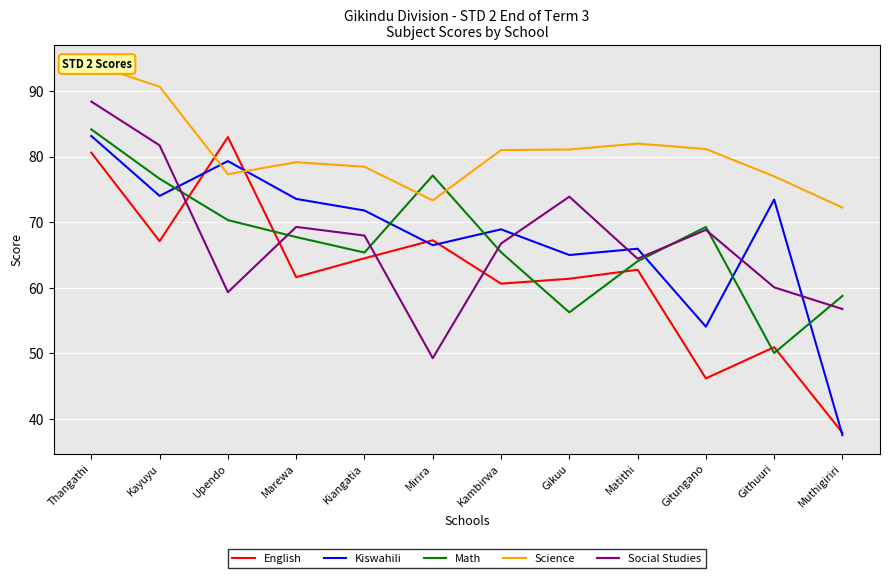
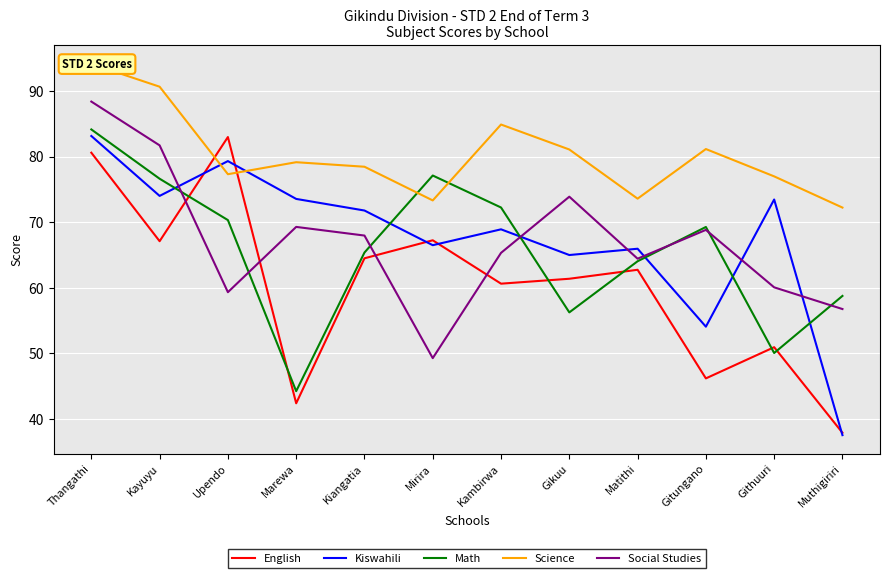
  {
    "English": {
      "Thangathi": 81,
      "Kayuyu": 67,
      "Upendo": 83,
-     "Marewa": 62,
+     "Marewa": 42,
      "Kiangatia": 65,
      "Mirira": 67,
      "Kambirwa": 61,
      "Gikuu": 61,
      "Matithi": 63,
      "Gitungano": 46,
      "Githuuri": 51
    },
    "Kiswahili": {
      "Thangathi": 83,
      "Kayuyu": 74,
      "Upendo": 79,
      "Marewa": 74,
      "Kiangatia": 72,
      "Mirira": 67,
      "Kambirwa": 69,
      "Gikuu": 65,
      "Matithi": 66,
      "Gitungano": 54,
      "Githuuri": 73
    },
    "Math": {
      "Thangathi": 84,
      "Kayuyu": 77,
      "Upendo": 70,
-     "Marewa": 68,
+     "Marewa": 44,
      "Kiangatia": 65,
      "Mirira": 77,
-     "Kambirwa": 65,
+     "Kambirwa": 72,
      "Gikuu": 56,
      "Matithi": 64,
      "Gitungano": 69,
      "Githuuri": 50,
      "Muthigiriri": 59
    },
    "Science": {
      "Kayuyu": 91,
      "Upendo": 77,
      "Marewa": 79,
      "Kiangatia": 78,
      "Mirira": 73,
-     "Kambirwa": 81,
+     "Kambirwa": 85,
      "Gikuu": 81,
-     "Matithi": 82,
+     "Matithi": 74,
      "Gitungano": 81,
      "Githuuri": 77,
      "Muthigiriri": 72
    },
    "Social Studies": {
      "Thangathi": 88,
      "Kayuyu": 82,
      "Upendo": 59,
      "Marewa": 69,
      "Kiangatia": 68,
      "Mirira": 49,
-     "Kambirwa": 67,
+     "Kambirwa": 65,
      "Gikuu": 74,
      "Matithi": 64,
      "Gitungano": 69,
      "Githuuri": 60,
      "Muthigiriri": 57
    }
  }
